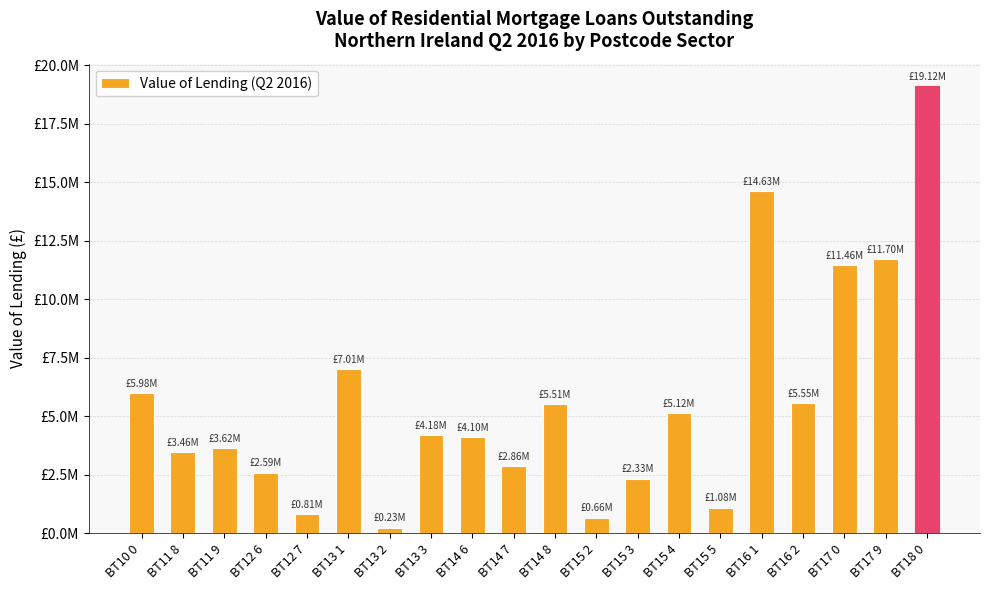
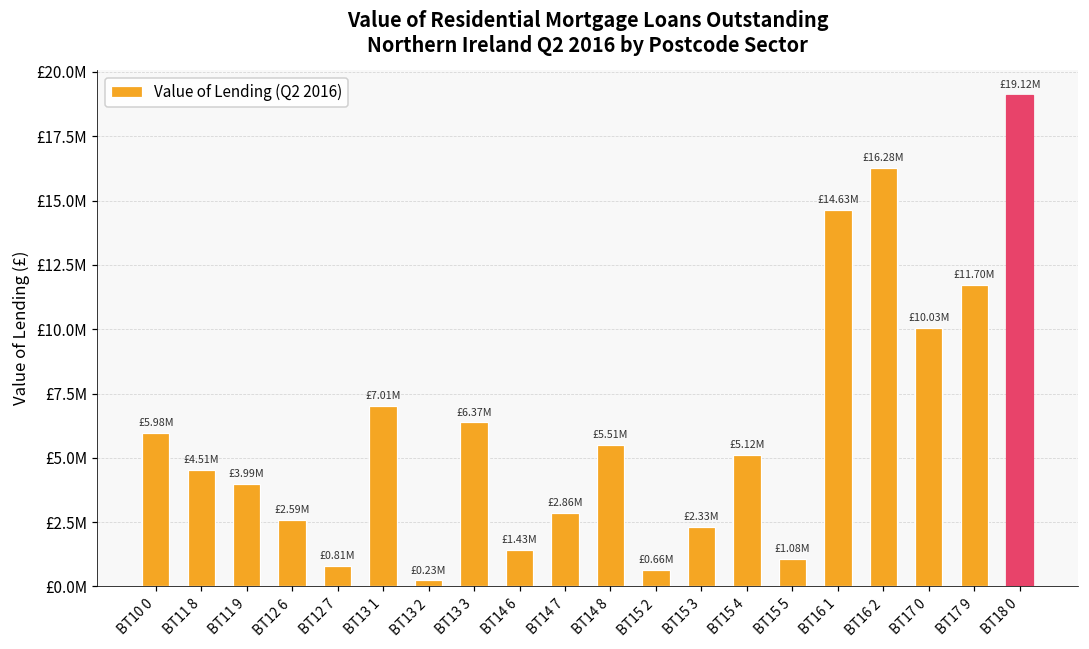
  {
    "BT10 0": "£5.98M",
-   "BT11 8": "£3.46M",
-   "BT11 9": "£3.62M",
+   "BT11 8": "£4.51M",
+   "BT11 9": "£3.99M",
    "BT12 6": "£2.59M",
    "BT12 7": "£0.81M",
    "BT13 1": "£7.01M",
    "BT13 2": "£0.23M",
-   "BT13 3": "£4.18M",
-   "BT14 6": "£4.10M",
+   "BT13 3": "£6.37M",
+   "BT14 6": "£1.43M",
    "BT14 7": "£2.86M",
    "BT14 8": "£5.51M",
    "BT15 2": "£0.66M",
    "BT15 3": "£2.33M",
    "BT15 4": "£5.12M",
    "BT15 5": "£1.08M",
    "BT16 1": "£14.63M",
-   "BT16 2": "£5.55M",
-   "BT17 0": "£11.46M",
+   "BT16 2": "£16.28M",
+   "BT17 0": "£10.03M",
    "BT17 9": "£11.70M",
    "BT18 0": "£19.12M"
  }
